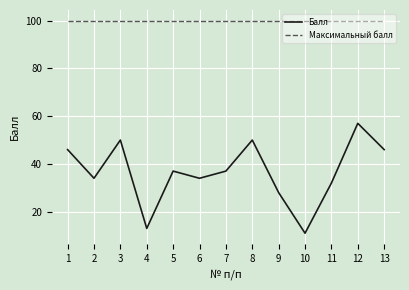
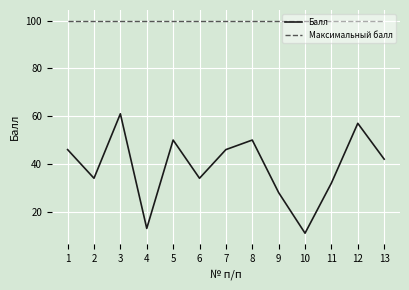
  {
    "Балл": {
      "1": 46,
      "2": 34,
-     "3": 50,
+     "3": 61,
      "4": 13,
-     "5": 37,
+     "5": 50,
      "6": 34,
-     "7": 37,
+     "7": 46,
      "8": 50,
      "9": 28,
      "10": 11,
      "11": 32,
      "12": 57,
-     "13": 46
+     "13": 42
    },
    "Максимальный балл": {
      "1": 100,
      "2": 100,
      "3": 100,
      "4": 100,
      "5": 100,
      "6": 100,
      "7": 100,
      "8": 100,
      "9": 100
    }
  }
